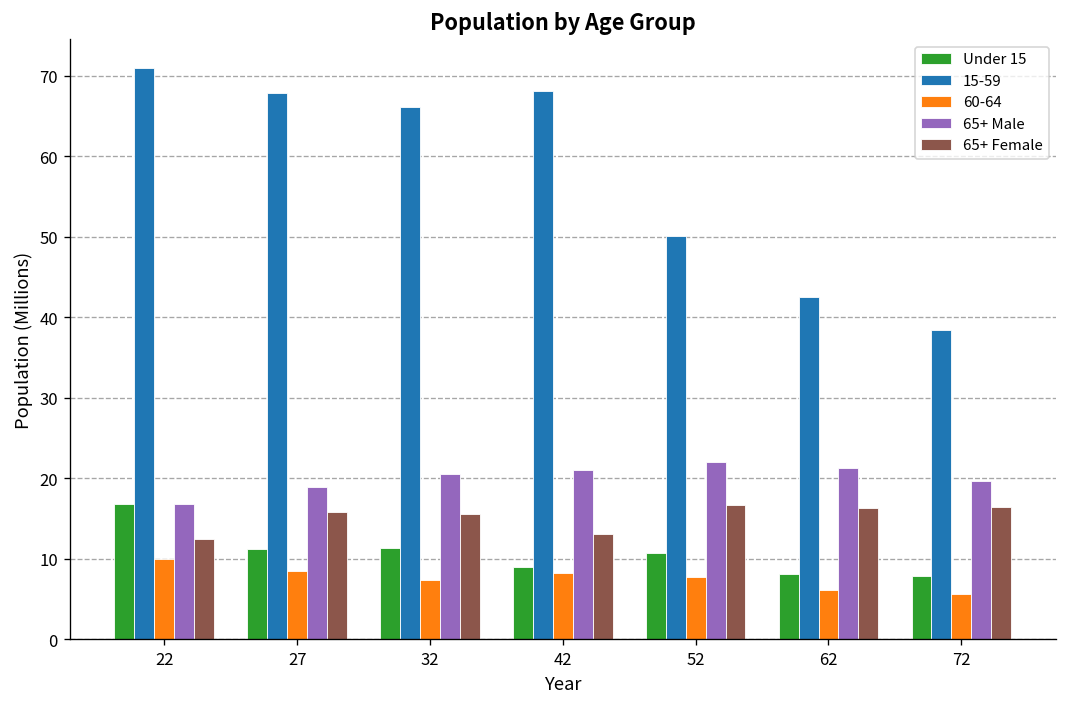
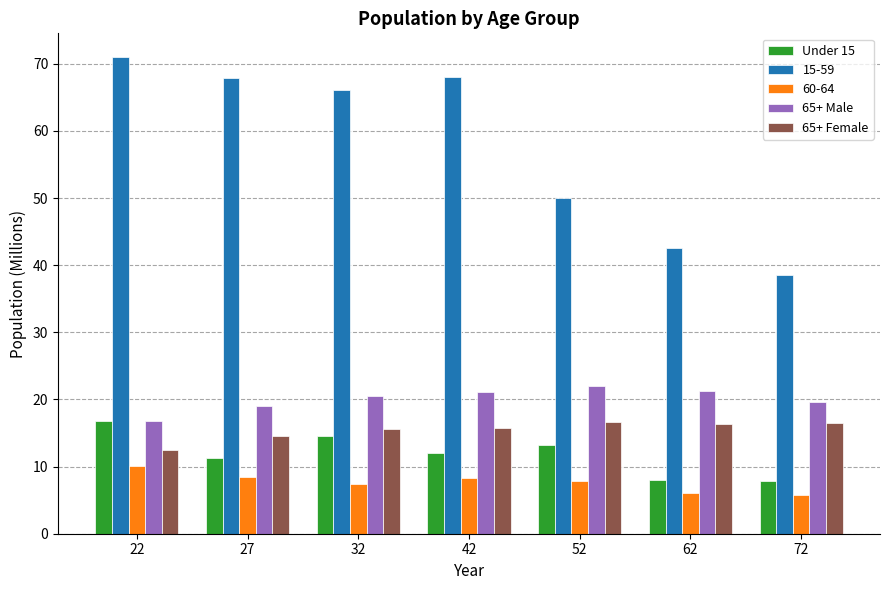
  {
    "Under 15": {
      "22": 17,
      "27": 11,
-     "32": 11,
-     "42": 9,
-     "52": 11,
+     "32": 15,
+     "42": 12,
+     "52": 13,
      "62": 8,
      "72": 8
    },
    "15-59": {
      "22": 71,
      "27": 68,
      "32": 66,
      "42": 68,
      "52": 50,
      "62": 43,
      "72": 38
    },
    "60-64": {
      "22": 10,
      "27": 8,
      "32": 7,
      "42": 8,
      "52": 8,
      "62": 6,
      "72": 6
    },
    "65+ Male": {
      "22": 17,
      "27": 19,
      "32": 21,
      "42": 21,
      "52": 22,
      "62": 21,
      "72": 20
    },
    "65+ Female": {
      "22": 12,
-     "27": 16,
+     "27": 14,
      "32": 16,
-     "42": 13,
+     "42": 16,
      "52": 17,
      "62": 16,
      "72": 16
    }
  }
